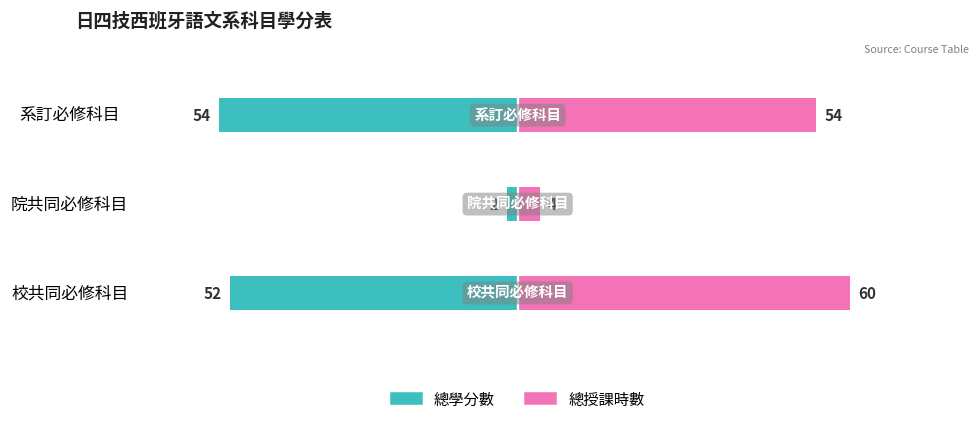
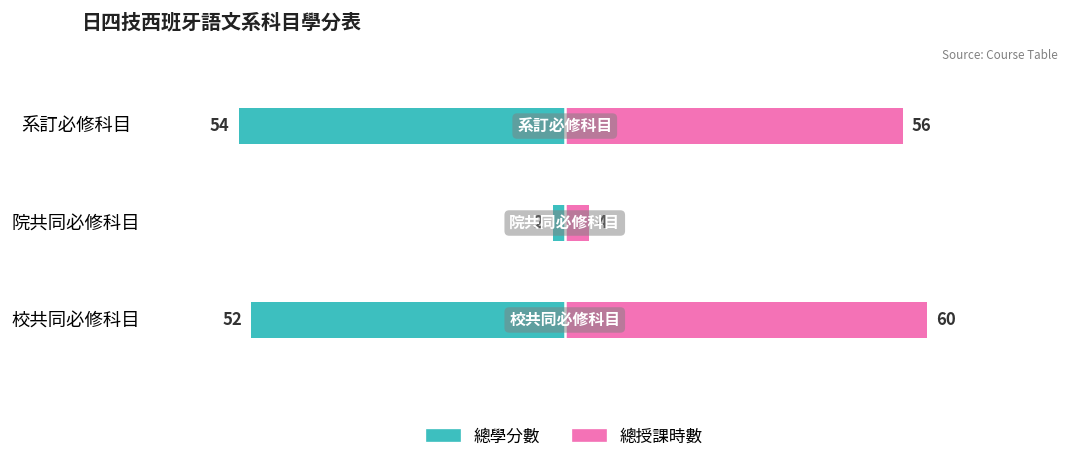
  {
    "總授課時數": {
-     "系訂必修科目": 54,
+     "系訂必修科目": 56,
      "校共同必修科目": 60
    }
  }
